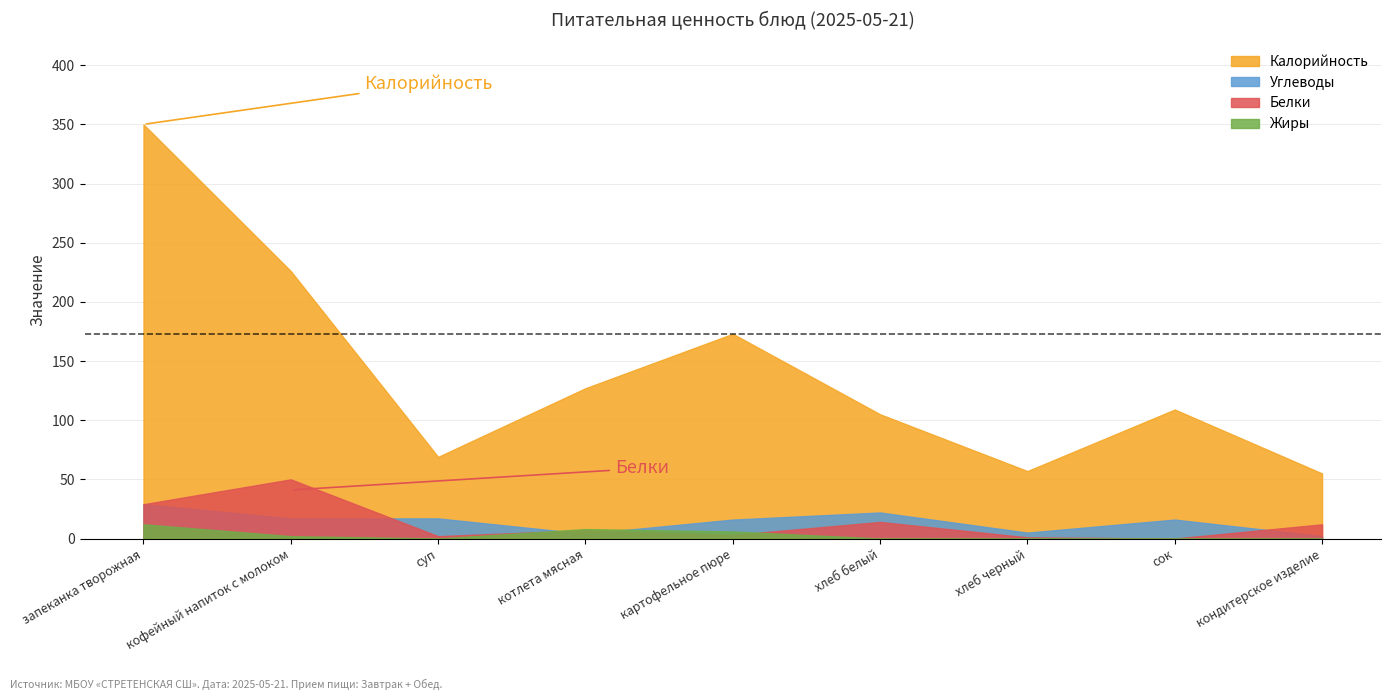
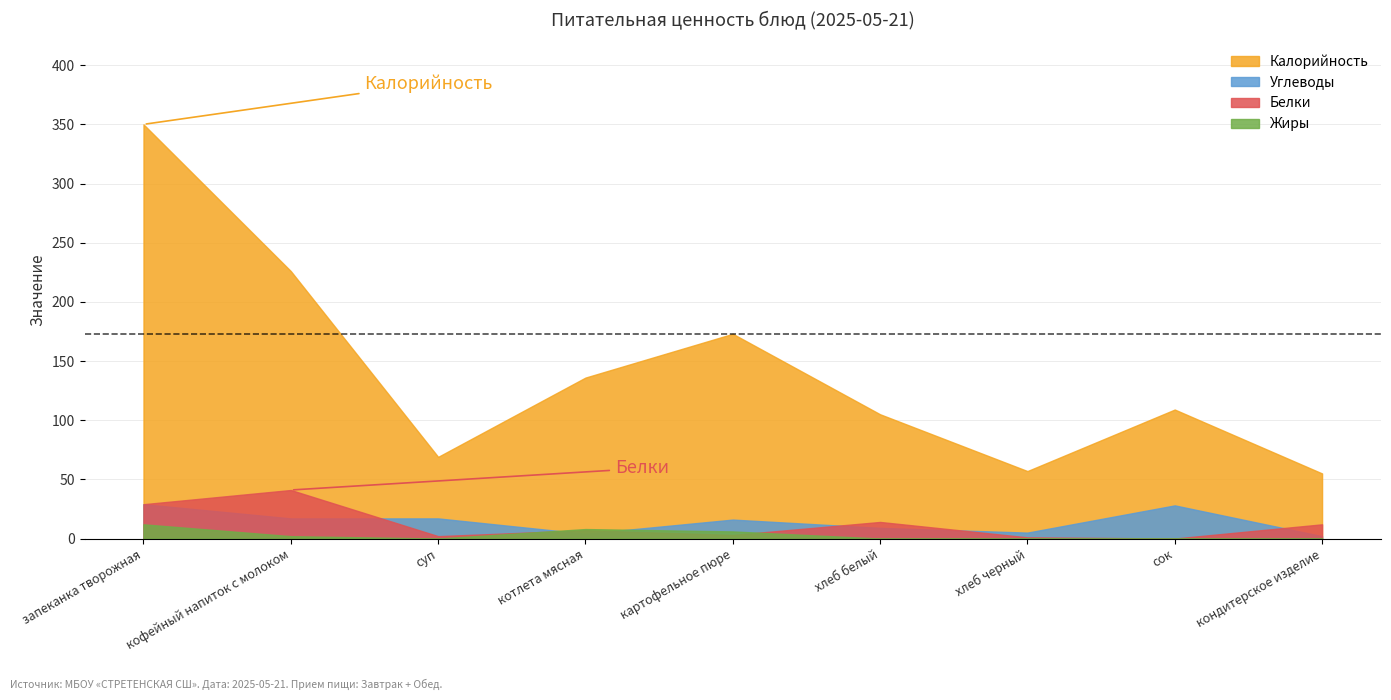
  {
    "Калорийность": {
      "запеканка творожная": 350,
      "кофейный напиток с молоком": 226,
      "суп": 69,
-     "котлета мясная": 127,
+     "котлета мясная": 136,
      "картофельное пюре": 173,
      "хлеб белый": 105,
      "хлеб черный": 57,
      "сок": 109,
      "кондитерское изделие": 55
    },
    "Углеводы": {
      "кофейный напиток с молоком": 17,
      "суп": 17,
      "котлета мясная": 4,
      "картофельное пюре": 16,
-     "хлеб белый": 22,
+     "хлеб белый": 9,
      "хлеб черный": 5,
-     "сок": 16
+     "сок": 28
    },
    "Белки": {
-     "кофейный напиток с молоком": 50,
+     "кофейный напиток с молоком": 41,
      "картофельное пюре": 3,
      "хлеб белый": 14,
      "кондитерское изделие": 12
    },
    "Жиры": {
      "запеканка творожная": 12,
      "картофельное пюре": 6,
      "хлеб белый": 0
    }
  }
